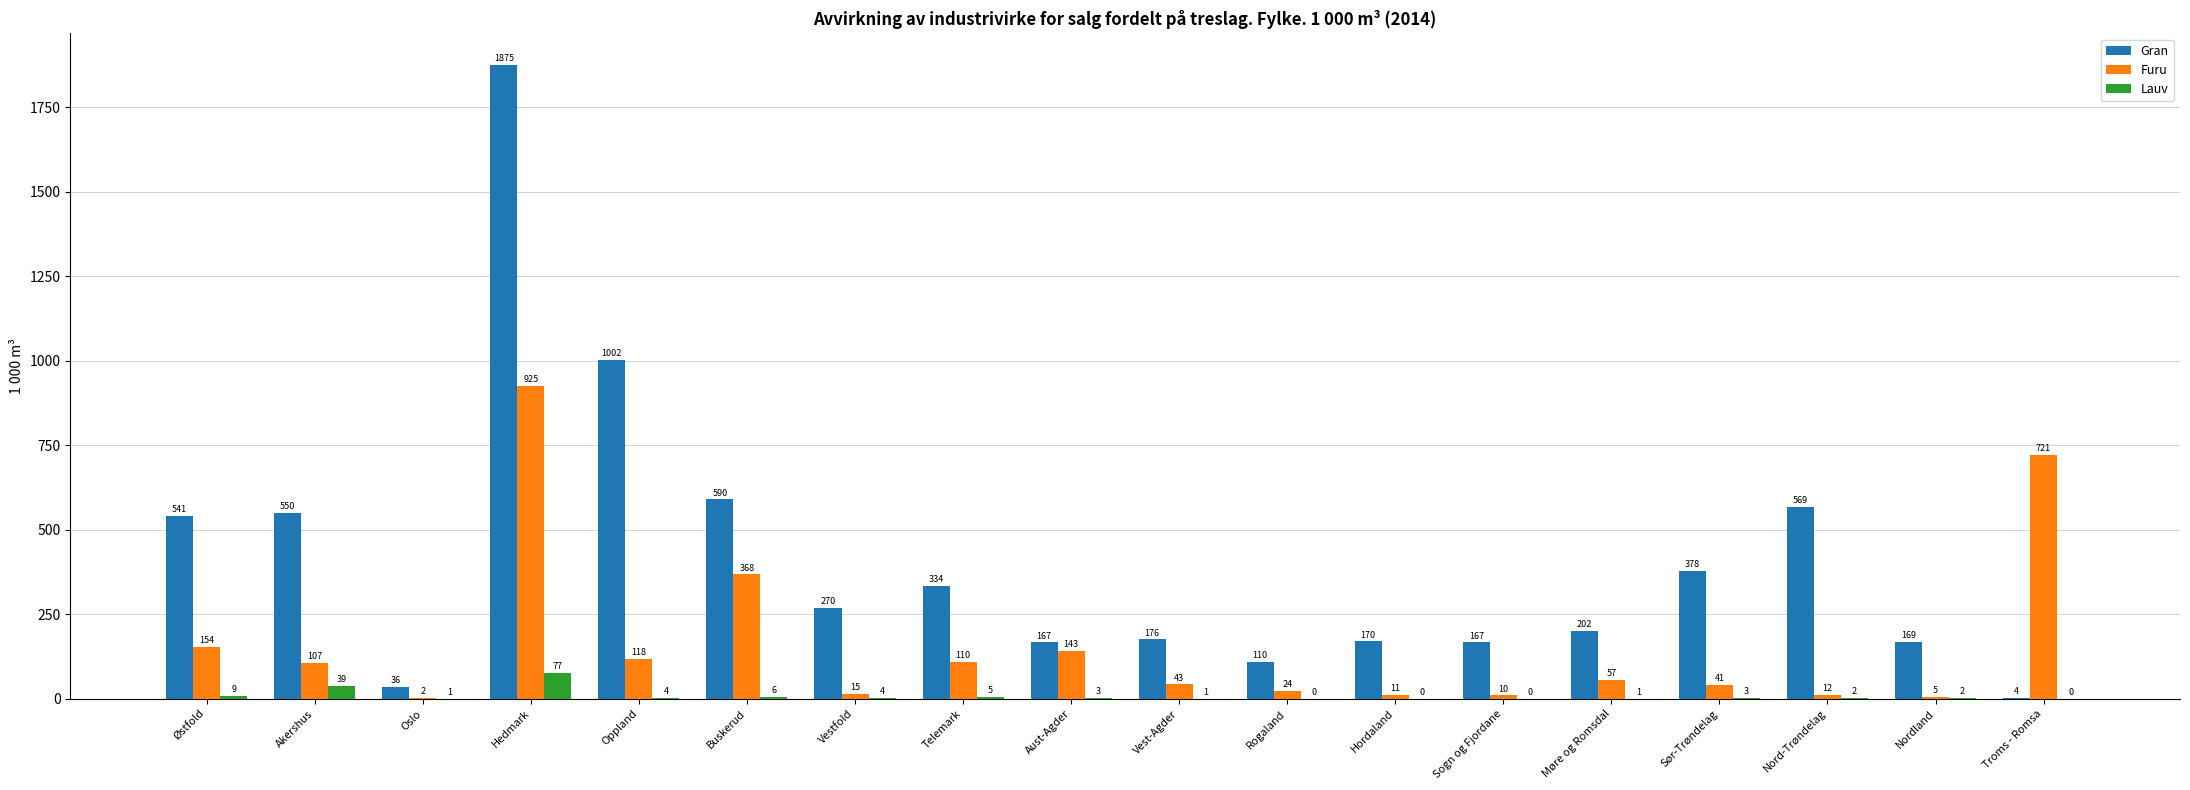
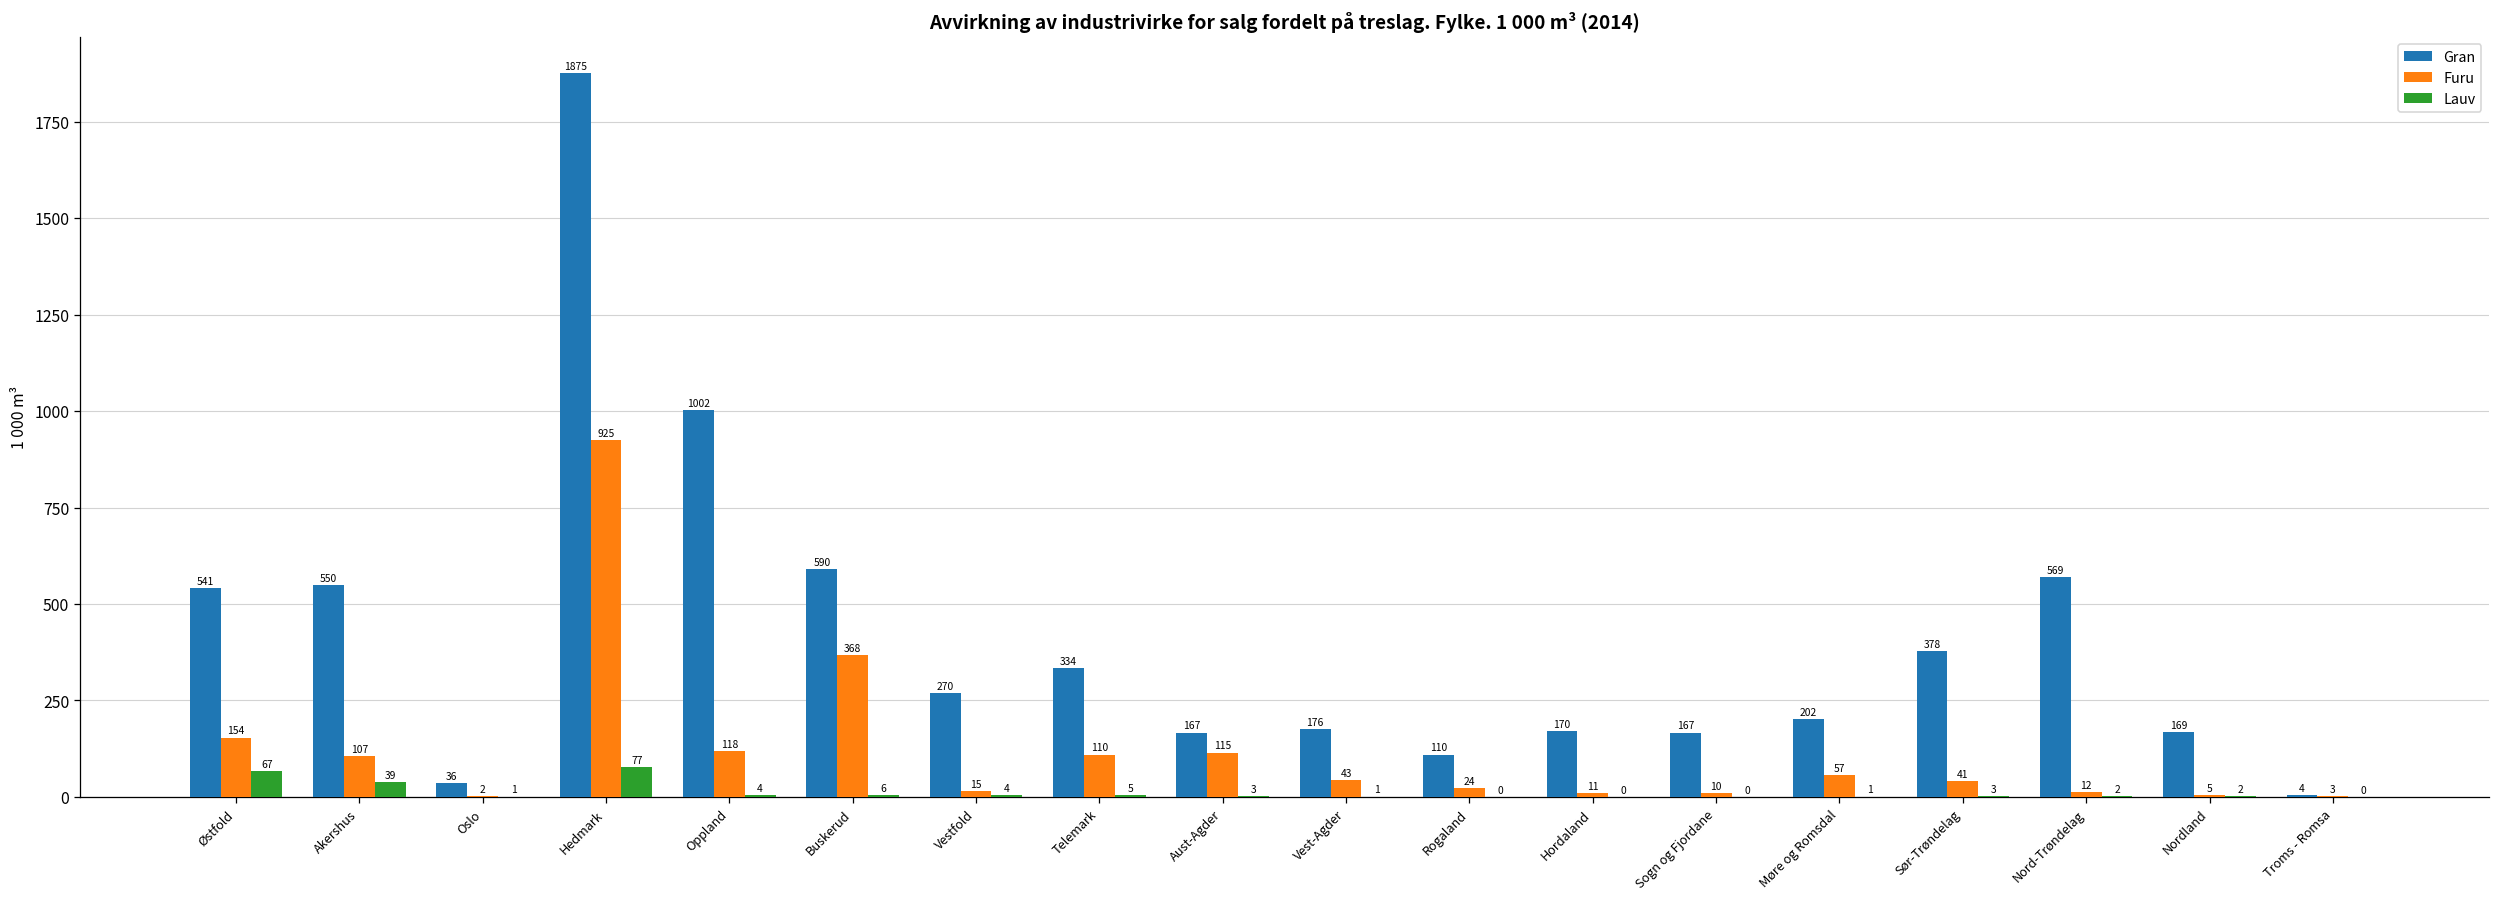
  {
    "Gran": {
      "Østfold": 541,
      "Akershus": 550,
      "Oslo": 36,
      "Hedmark": 1875,
      "Oppland": 1002,
      "Buskerud": 590,
      "Vestfold": 270,
      "Telemark": 334,
      "Aust-Agder": 167,
      "Vest-Agder": 176,
      "Rogaland": 110,
      "Hordaland": 170,
      "Sogn og Fjordane": 167,
      "Møre og Romsdal": 202,
      "Sør-Trøndelag": 378,
      "Nord-Trøndelag": 569,
      "Nordland": 169,
      "Troms - Romsa": 4
    },
    "Furu": {
      "Østfold": 154,
      "Akershus": 107,
      "Oslo": 2,
      "Hedmark": 925,
      "Oppland": 118,
      "Buskerud": 368,
      "Vestfold": 15,
      "Telemark": 110,
-     "Aust-Agder": 143,
+     "Aust-Agder": 115,
      "Vest-Agder": 43,
      "Rogaland": 24,
      "Hordaland": 11,
      "Sogn og Fjordane": 10,
      "Møre og Romsdal": 57,
      "Sør-Trøndelag": 41,
      "Nord-Trøndelag": 12,
      "Nordland": 5,
-     "Troms - Romsa": 721
+     "Troms - Romsa": 3
    },
    "Lauv": {
-     "Østfold": 9,
+     "Østfold": 67,
      "Akershus": 39,
      "Oslo": 1,
      "Hedmark": 77,
      "Oppland": 4,
      "Buskerud": 6,
      "Vestfold": 4,
      "Telemark": 5,
      "Aust-Agder": 3,
      "Vest-Agder": 1,
      "Rogaland": 0,
      "Hordaland": 0,
      "Sogn og Fjordane": 0,
      "Møre og Romsdal": 1,
      "Sør-Trøndelag": 3,
      "Nord-Trøndelag": 2,
      "Nordland": 2,
      "Troms - Romsa": 0
    }
  }
